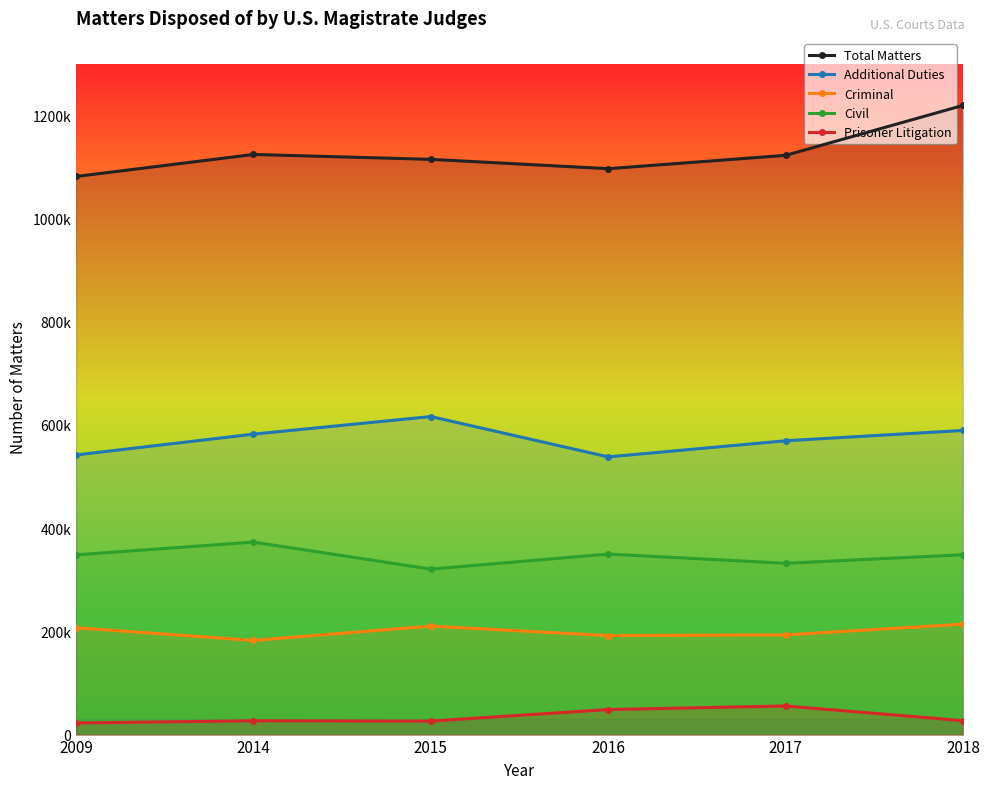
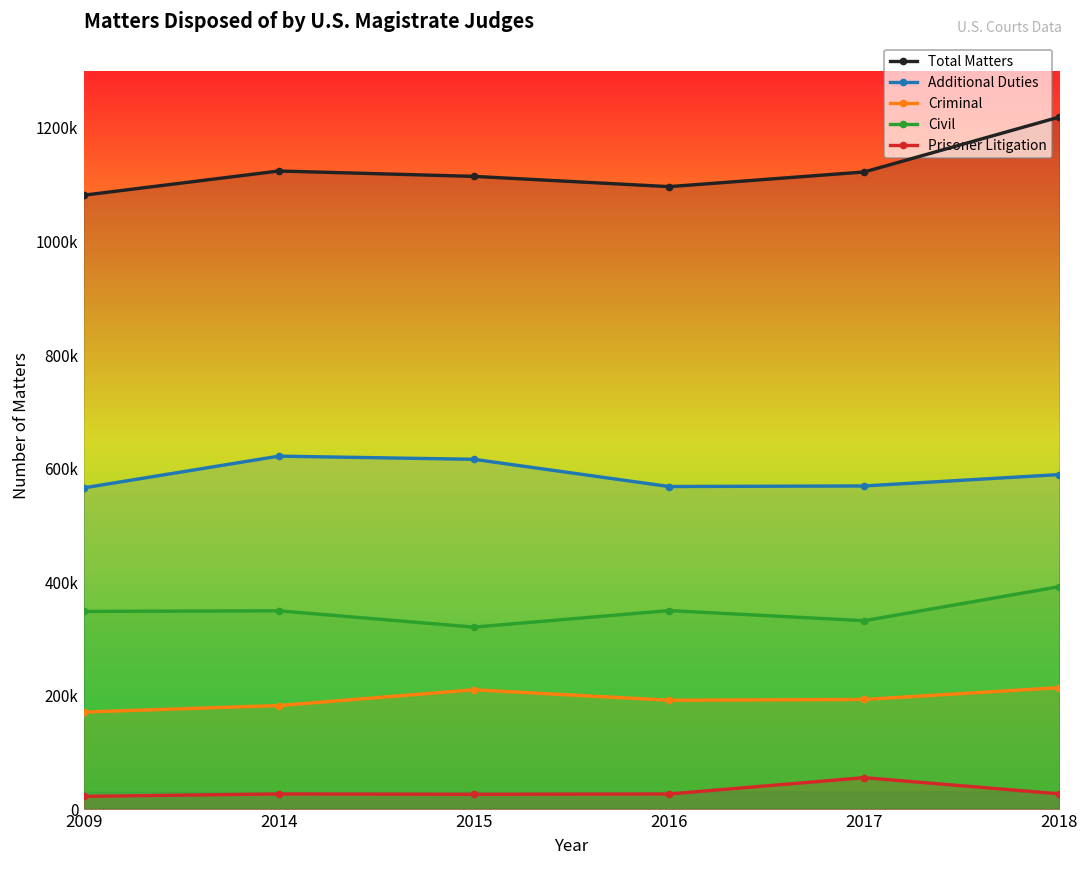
  {
    "Total Matters": {
      "2009": 1080000,
      "2014": 1120000,
      "2015": 1110000,
      "2016": 1100000,
      "2017": 1120000,
      "2018": 1220000
    },
    "Additional Duties": {
-     "2009": 540000,
-     "2014": 580000,
+     "2009": 570000,
+     "2014": 620000,
      "2015": 620000,
-     "2016": 540000,
+     "2016": 570000,
      "2017": 570000,
      "2018": 590000
    },
    "Criminal": {
-     "2009": 210000,
+     "2009": 170000,
      "2014": 180000,
      "2015": 210000,
      "2016": 190000,
      "2017": 190000,
      "2018": 210000
    },
    "Civil": {
      "2009": 350000,
-     "2014": 370000,
+     "2014": 350000,
      "2015": 320000,
      "2016": 350000,
      "2017": 330000,
-     "2018": 350000
+     "2018": 390000
    },
    "Prisoner Litigation": {
      "2009": 20000,
      "2014": 30000,
      "2015": 30000,
-     "2016": 50000,
+     "2016": 30000,
      "2017": 60000,
      "2018": 30000
    }
  }
